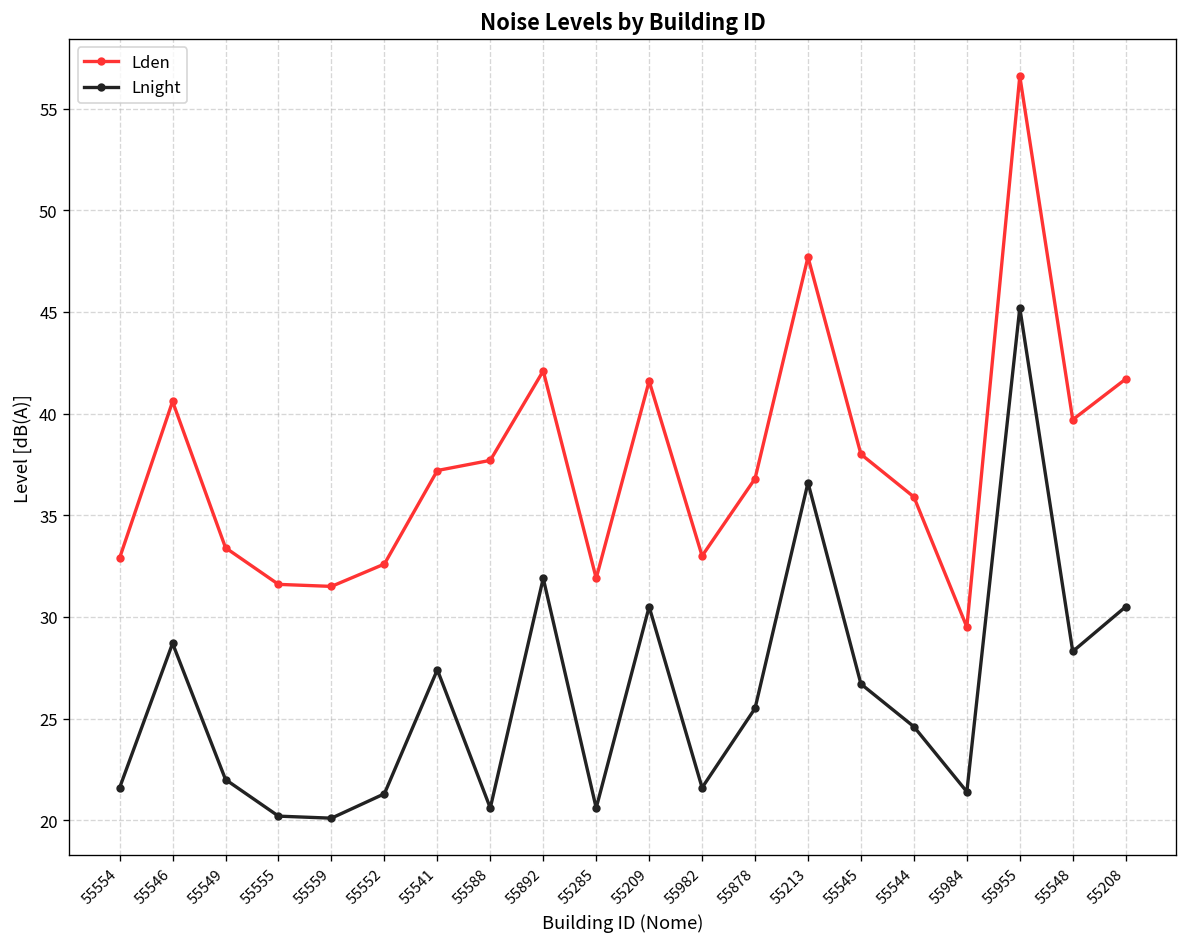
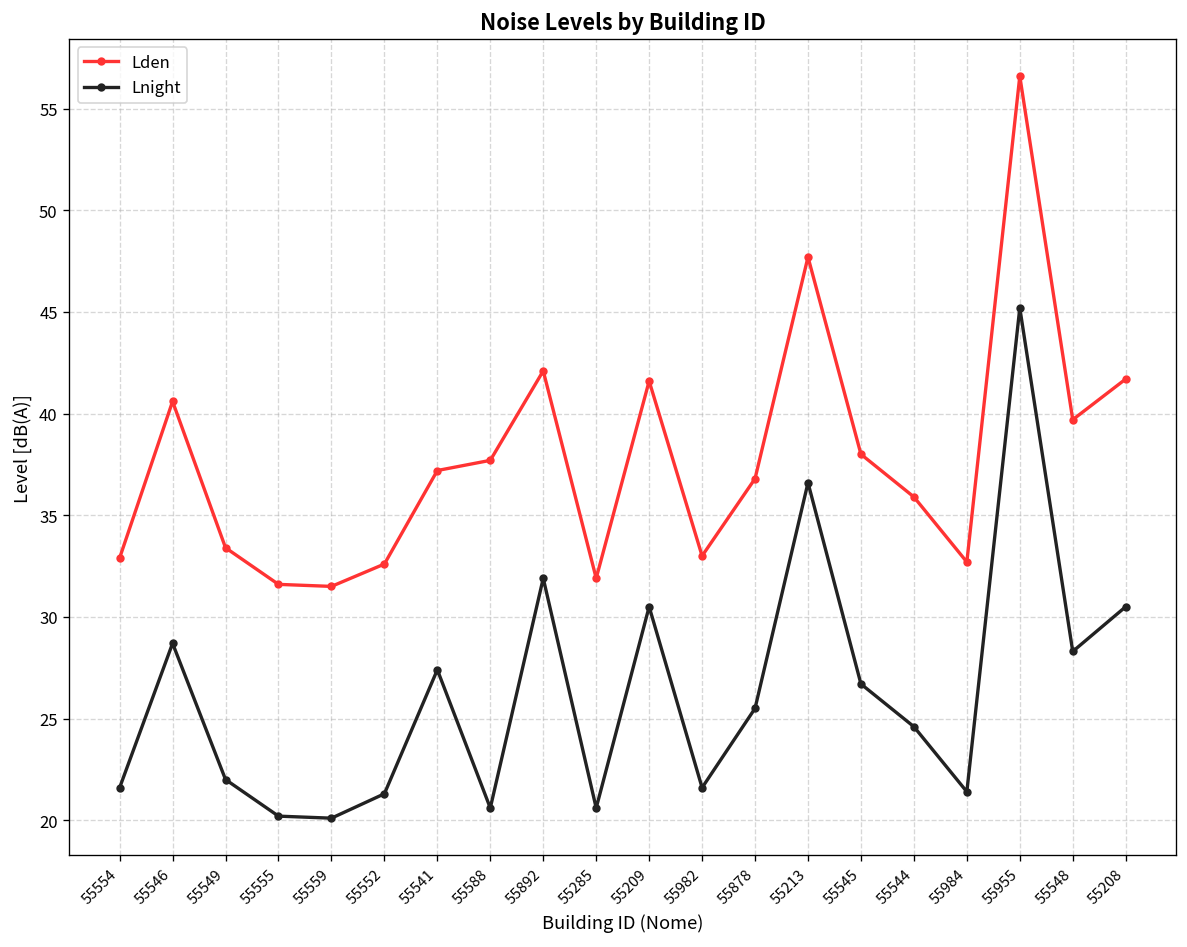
  {
    "Lden": {
      "55554": 32.9,
      "55546": 40.6,
      "55549": 33.4,
      "55555": 31.6,
      "55559": 31.5,
      "55552": 32.6,
      "55541": 37.2,
      "55588": 37.7,
      "55892": 42.1,
      "55285": 31.9,
      "55209": 41.6,
      "55982": 33.0,
      "55878": 36.8,
      "55213": 47.7,
      "55545": 38.0,
      "55544": 35.9,
-     "55984": 29.5,
+     "55984": 32.7,
      "55955": 56.6,
      "55548": 39.7,
      "55208": 41.7
    },
    "Lnight": {
      "55554": 21.6,
      "55546": 28.7,
      "55549": 22.0,
      "55555": 20.2,
      "55559": 20.1,
      "55552": 21.3,
      "55541": 27.4,
      "55588": 20.6,
      "55892": 31.9,
      "55285": 20.6,
      "55209": 30.5,
      "55982": 21.6,
      "55878": 25.5,
      "55213": 36.6,
      "55545": 26.7,
      "55544": 24.6,
      "55984": 21.4,
      "55955": 45.2,
      "55548": 28.3,
      "55208": 30.5
    }
  }
